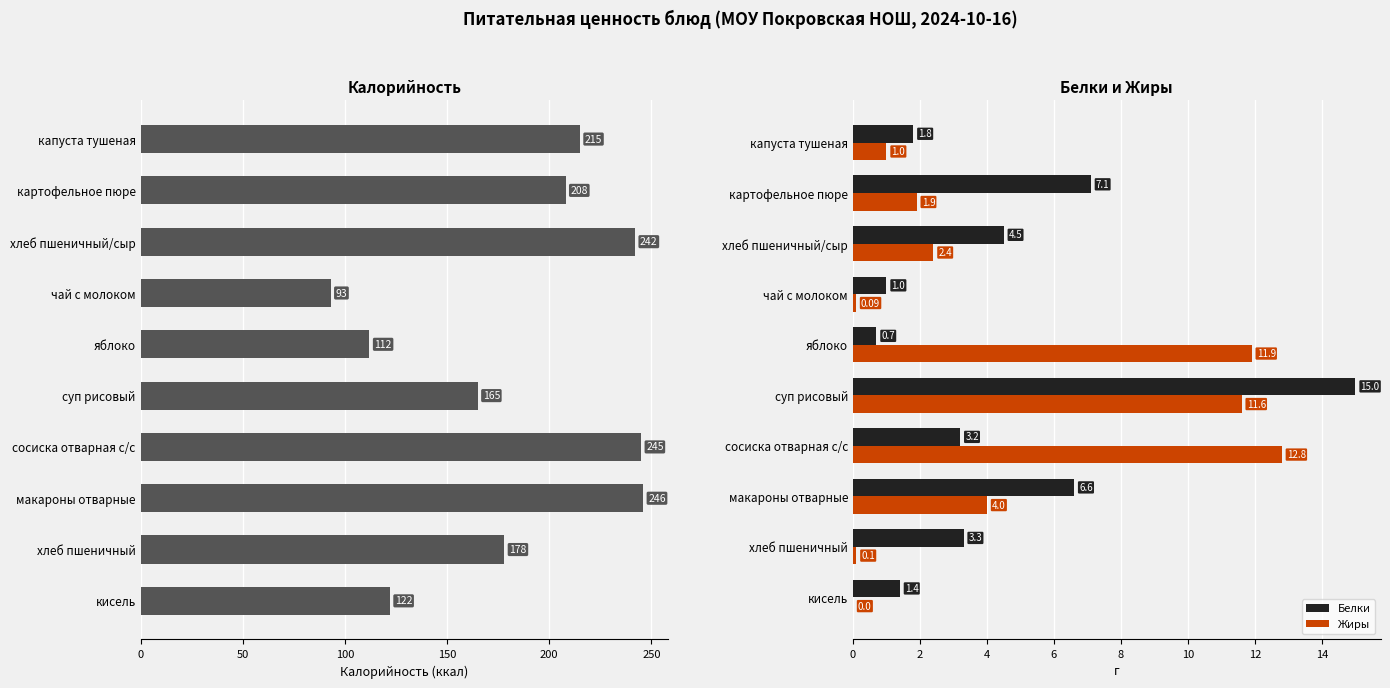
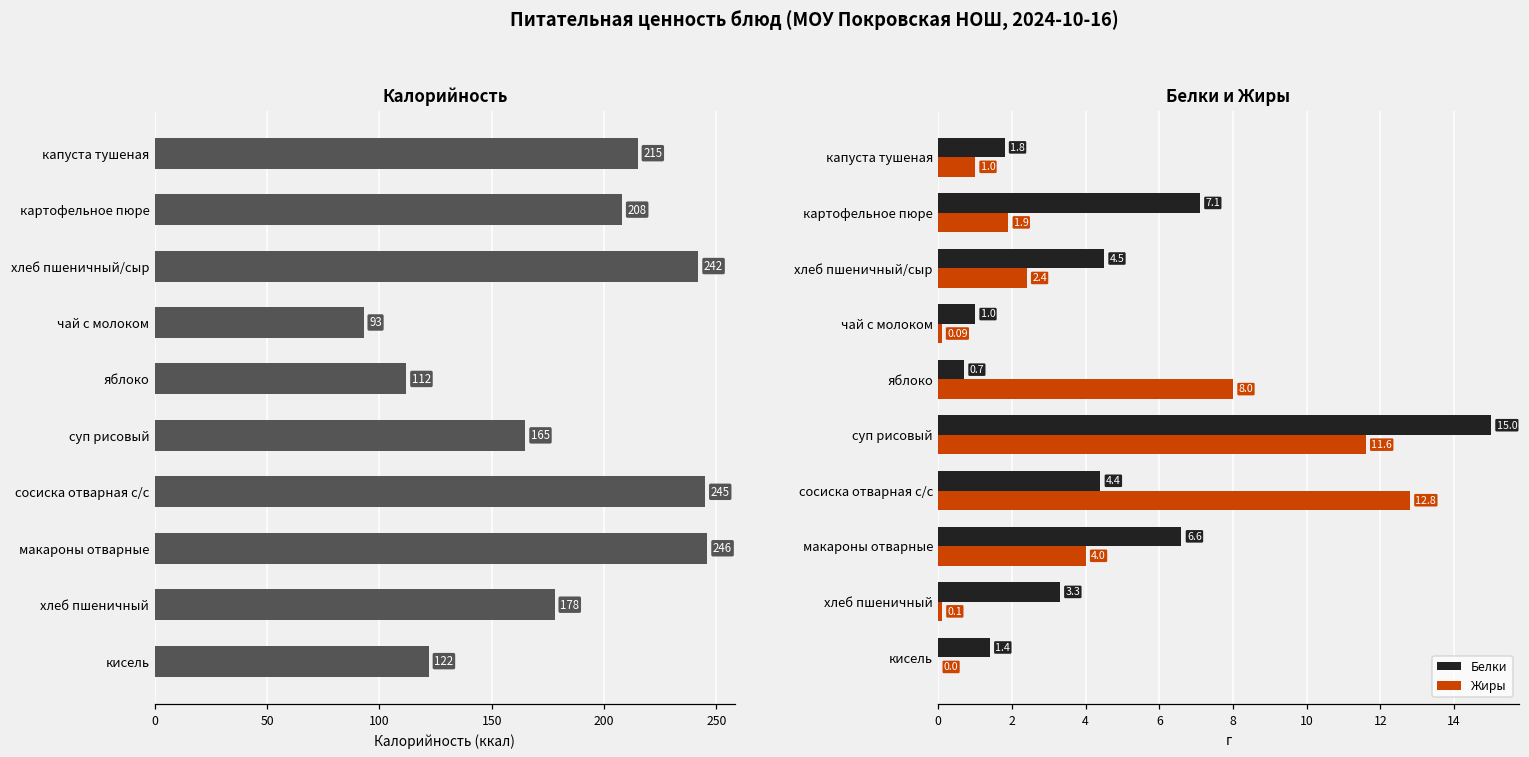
  {
    "Белки и Жиры": {
      "Белки": {
-       "сосиска отварная с/с": 3.2
+       "сосиска отварная с/с": 4.4
      },
      "Жиры": {
-       "яблоко": 11.9
+       "яблоко": 8.0
      }
    }
  }
